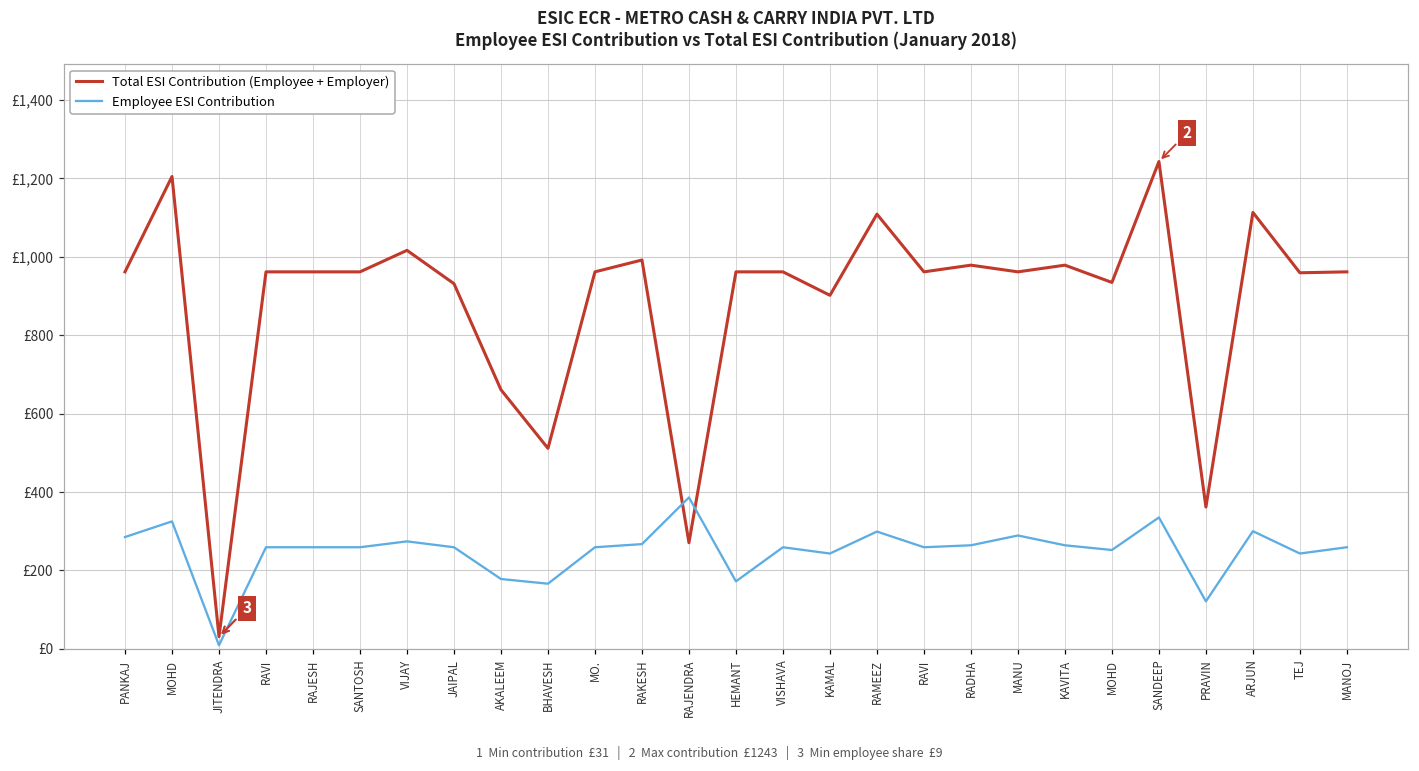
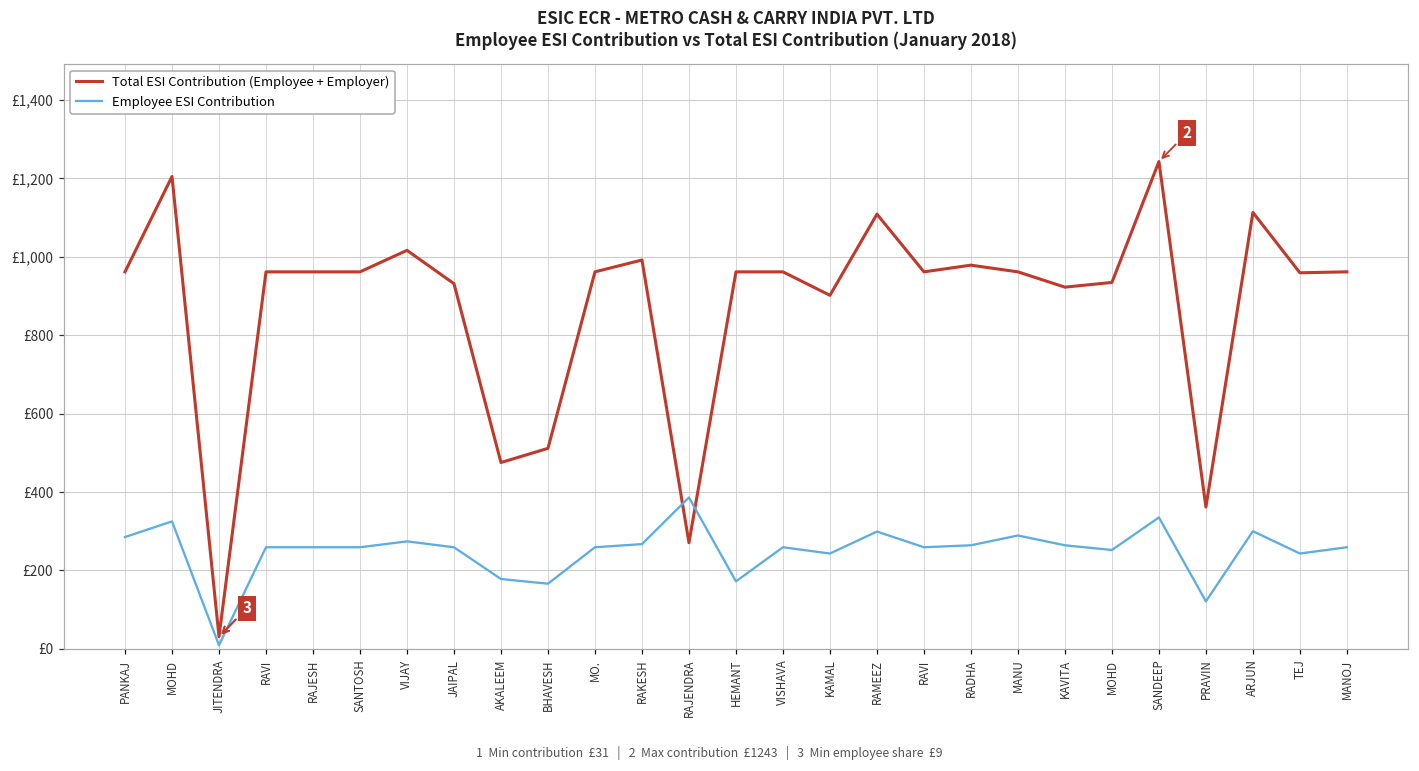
  {
    "Total ESI Contribution (Employee + Employer)": {
      "PANKAJ": "£960",
      "JITENDRA": "£30",
      "RAJESH": "£960",
      "SANTOSH": "£960",
      "VIJAY": "£1,020",
      "JAIPAL": "£930",
-     "AKALEEM": "£660",
+     "AKALEEM": "£480",
      "BHAVESH": "£510",
      "MO.": "£960",
      "RAKESH": "£990",
      "RAJENDRA": "£270",
      "HEMANT": "£960",
      "VISHAVA": "£960",
      "KAMAL": "£900",
      "RAMEEZ": "£1,110",
      "RADHA": "£980",
      "MANU": "£960",
-     "KAVITA": "£980",
+     "KAVITA": "£920",
      "SANDEEP": "£1,240",
      "PRAVIN": "£360",
      "ARJUN": "£1,110",
      "TEJ": "£960",
      "MANOJ": "£960"
    },
    "Employee ESI Contribution": {
      "PANKAJ": "£290",
      "JITENDRA": "£10",
      "RAJESH": "£260",
      "SANTOSH": "£260",
      "VIJAY": "£270",
      "JAIPAL": "£260",
      "AKALEEM": "£180",
      "BHAVESH": "£170",
      "MO.": "£260",
      "RAKESH": "£270",
      "RAJENDRA": "£390",
      "HEMANT": "£170",
      "VISHAVA": "£260",
      "KAMAL": "£240",
      "RAMEEZ": "£300",
      "RADHA": "£260",
      "MANU": "£290",
      "KAVITA": "£260",
      "SANDEEP": "£340",
      "PRAVIN": "£120",
      "ARJUN": "£300",
      "TEJ": "£240",
      "MANOJ": "£260"
    }
  }
